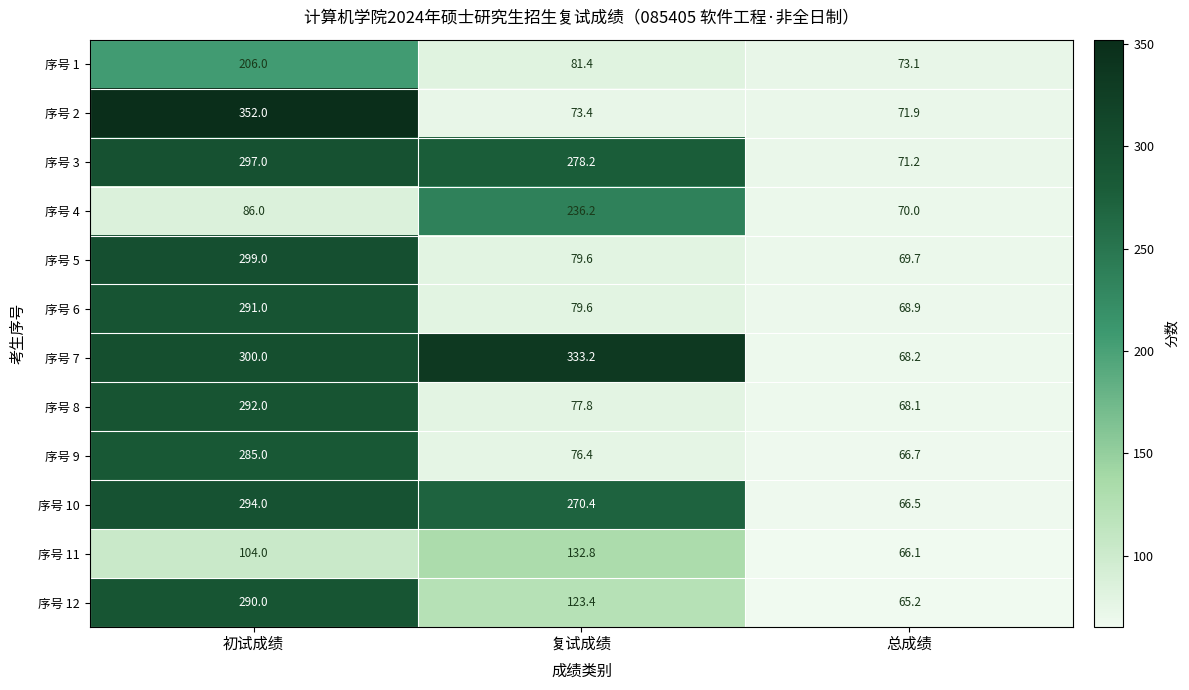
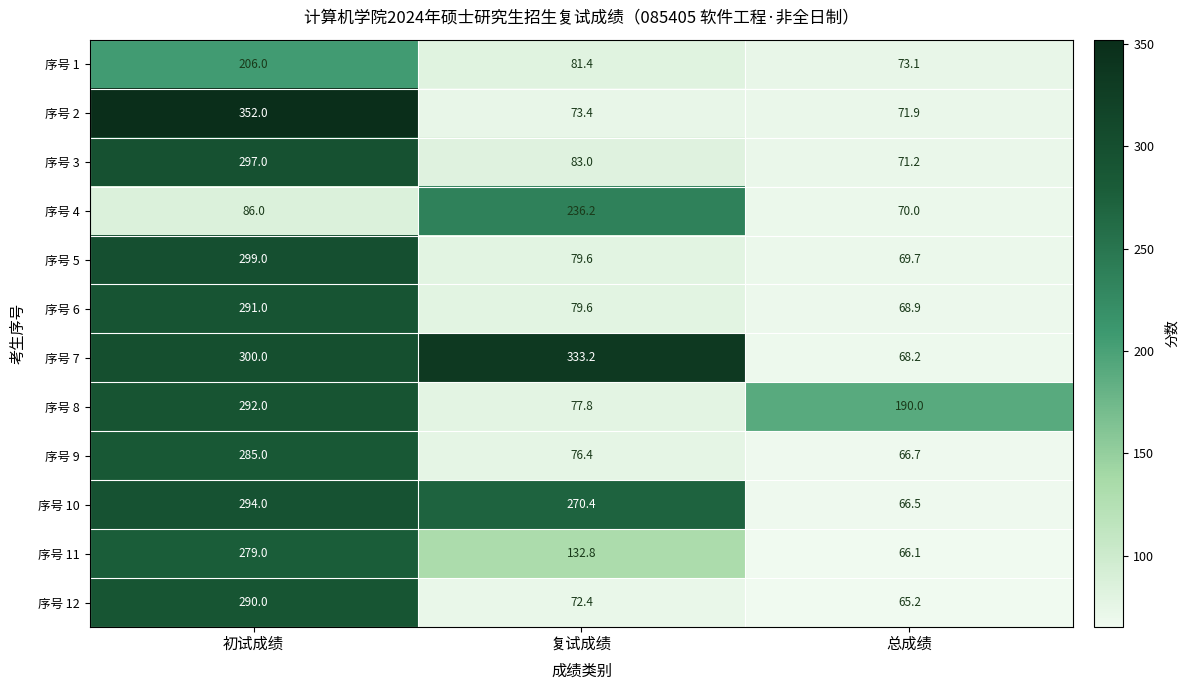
  {
    "序号 1": {
      "初试成绩": 206.0,
      "复试成绩": 81.4,
      "总成绩": 73.1
    },
    "序号 2": {
      "初试成绩": 352.0,
      "复试成绩": 73.4,
      "总成绩": 71.9
    },
    "序号 3": {
      "初试成绩": 297.0,
-     "复试成绩": 278.2,
+     "复试成绩": 83.0,
      "总成绩": 71.2
    },
    "序号 4": {
      "初试成绩": 86.0,
      "复试成绩": 236.2,
      "总成绩": 70.0
    },
    "序号 5": {
      "初试成绩": 299.0,
      "复试成绩": 79.6,
      "总成绩": 69.7
    },
    "序号 6": {
      "初试成绩": 291.0,
      "复试成绩": 79.6,
      "总成绩": 68.9
    },
    "序号 7": {
      "初试成绩": 300.0,
      "复试成绩": 333.2,
      "总成绩": 68.2
    },
    "序号 8": {
      "初试成绩": 292.0,
      "复试成绩": 77.8,
-     "总成绩": 68.1
+     "总成绩": 190.0
    },
    "序号 9": {
      "初试成绩": 285.0,
      "复试成绩": 76.4,
      "总成绩": 66.7
    },
    "序号 10": {
      "初试成绩": 294.0,
      "复试成绩": 270.4,
      "总成绩": 66.5
    },
    "序号 11": {
-     "初试成绩": 104.0,
+     "初试成绩": 279.0,
      "复试成绩": 132.8,
      "总成绩": 66.1
    },
    "序号 12": {
      "初试成绩": 290.0,
-     "复试成绩": 123.4,
+     "复试成绩": 72.4,
      "总成绩": 65.2
    }
  }
